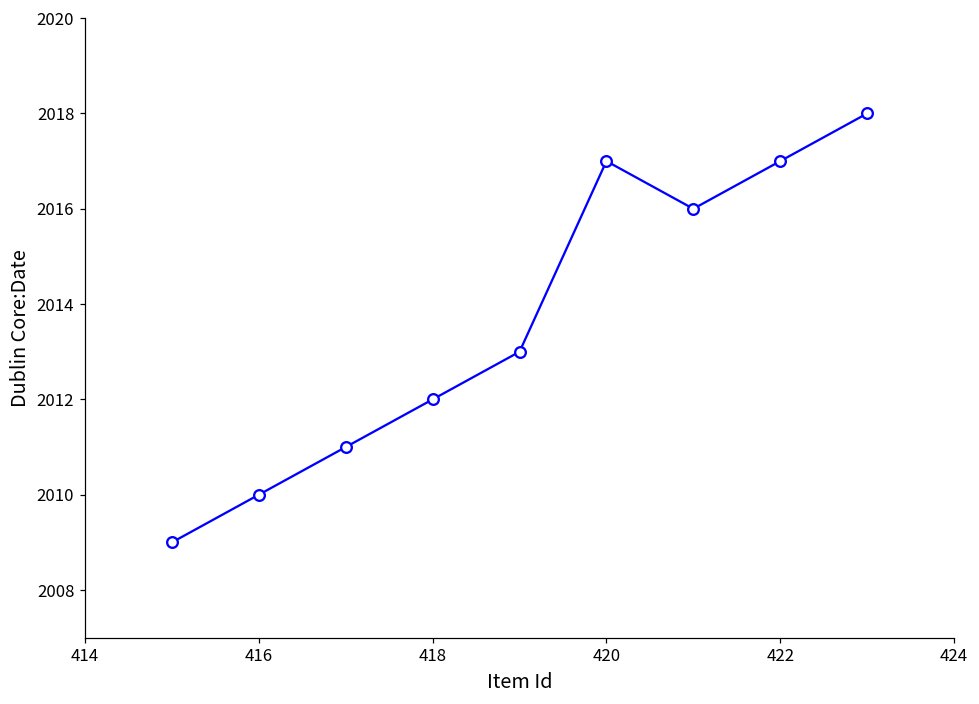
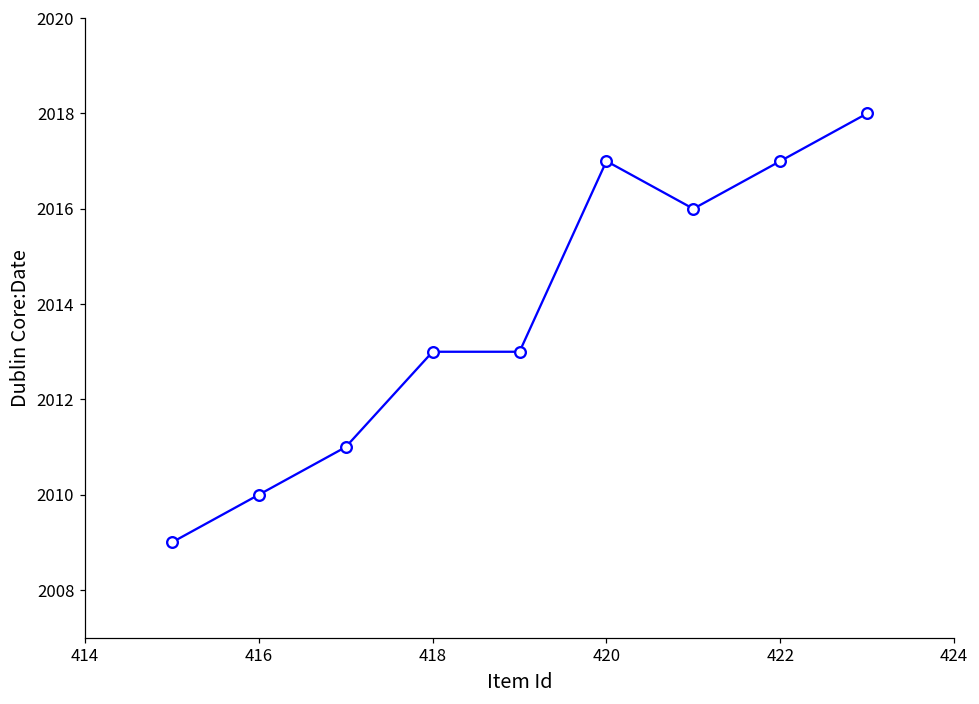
  {
    "416": 2010,
-   "418": 2012,
+   "418": 2013,
    "420": 2017,
    "422": 2017
  }
